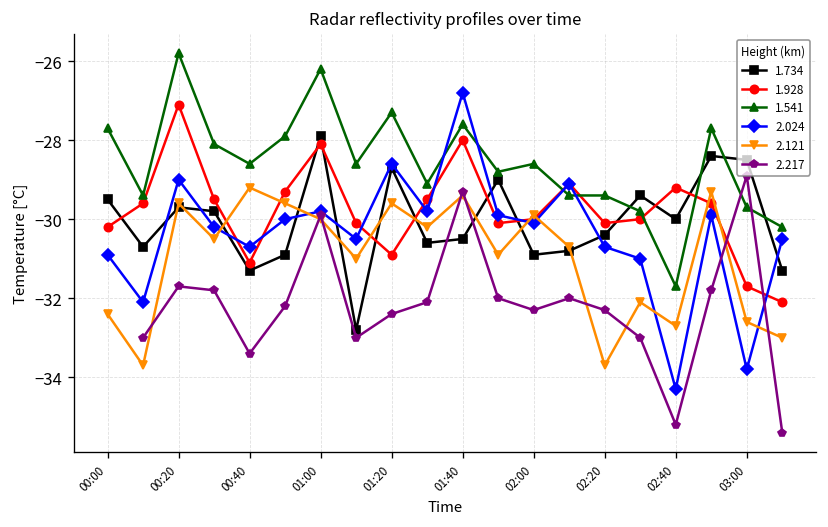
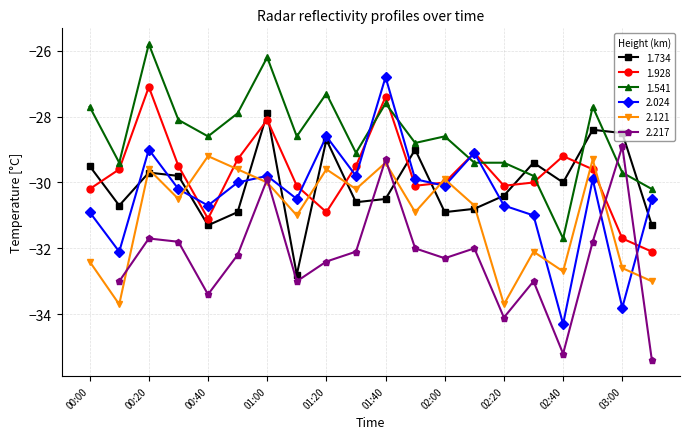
  {
    "1.734": {
      "00:00": -29.5,
      "00:20": -29.7,
      "00:40": -31.3,
      "01:00": -27.9,
      "01:20": -28.7,
      "01:40": -30.5,
      "02:00": -30.9,
      "02:20": -30.4,
      "02:40": -30.0
    },
    "1.928": {
      "00:00": -30.2,
      "00:20": -27.1,
      "00:40": -31.1,
      "01:00": -28.1,
      "01:20": -30.9,
-     "01:40": -28.0,
+     "01:40": -27.4,
      "02:00": -30.0,
      "02:20": -30.1,
      "02:40": -29.2,
      "03:00": -31.7
    },
    "1.541": {
      "00:00": -27.7,
      "00:20": -25.8,
      "00:40": -28.6,
      "01:00": -26.2,
      "01:20": -27.3,
      "01:40": -27.6,
      "02:00": -28.6,
      "02:20": -29.4,
      "02:40": -31.7,
      "03:00": -29.7
    },
    "2.024": {
      "00:00": -30.9,
      "00:20": -29.0,
      "00:40": -30.7,
      "01:00": -29.8,
      "01:20": -28.6,
      "01:40": -26.8,
      "02:00": -30.1,
      "02:20": -30.7,
      "02:40": -34.3,
      "03:00": -33.8
    },
    "2.121": {
      "00:00": -32.4,
      "00:20": -29.6,
      "00:40": -29.2,
      "01:00": -30.0,
      "01:20": -29.6,
      "01:40": -29.4,
      "02:00": -29.9,
      "02:20": -33.7,
      "02:40": -32.7,
      "03:00": -32.6
    },
    "2.217": {
      "00:20": -31.7,
      "00:40": -33.4,
      "01:00": -29.9,
      "01:20": -32.4,
      "01:40": -29.3,
      "02:00": -32.3,
-     "02:20": -32.3,
+     "02:20": -34.1,
      "02:40": -35.2,
      "03:00": -28.9
    }
  }
